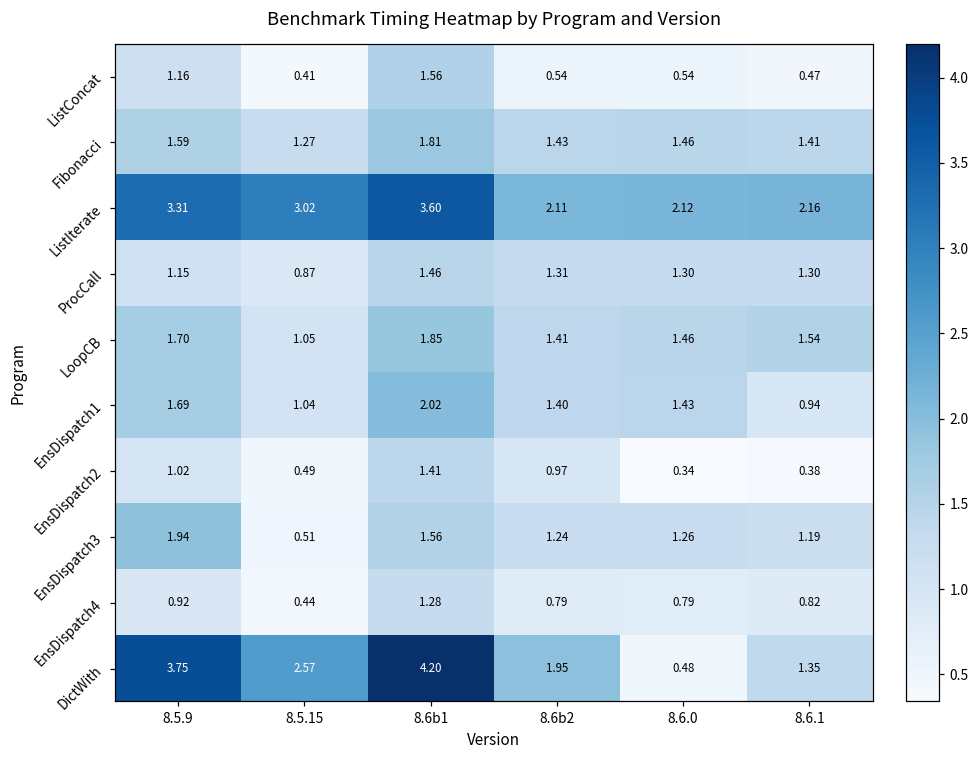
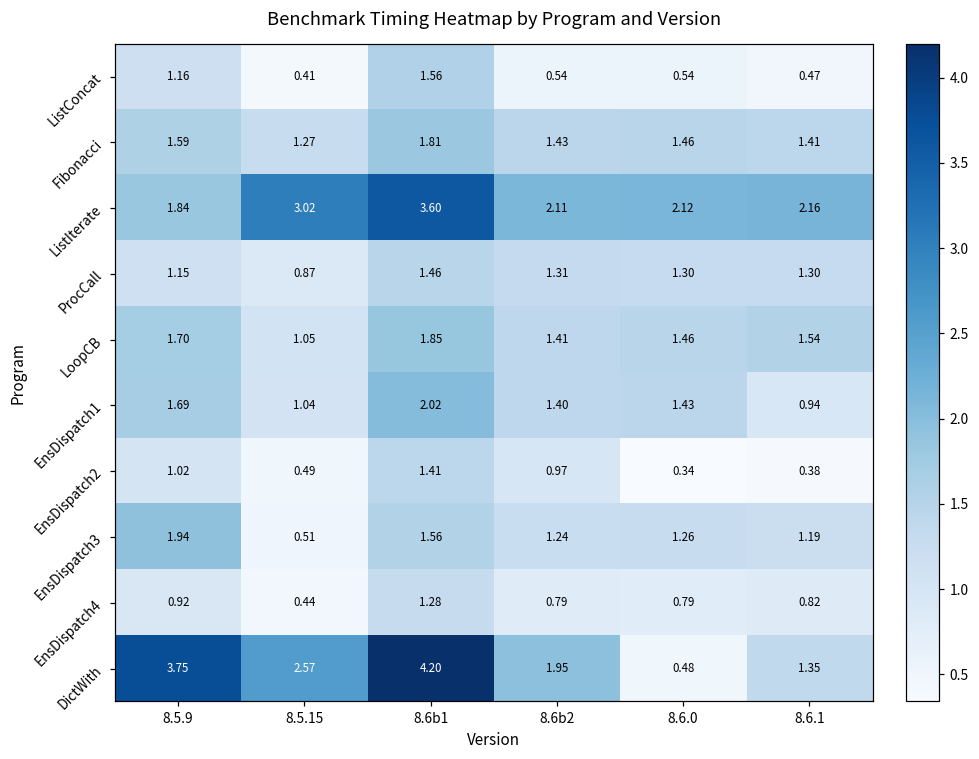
  {
    "ListConcat": {
      "8.5.9": 1.16,
      "8.5.15": 0.41,
      "8.6b1": 1.56,
      "8.6b2": 0.54,
      "8.6.0": 0.54,
      "8.6.1": 0.47
    },
    "Fibonacci": {
      "8.5.9": 1.59,
      "8.5.15": 1.27,
      "8.6b1": 1.81,
      "8.6b2": 1.43,
      "8.6.0": 1.46,
      "8.6.1": 1.41
    },
    "ListIterate": {
-     "8.5.9": 3.31,
+     "8.5.9": 1.84,
      "8.5.15": 3.02,
      "8.6b1": 3.60,
      "8.6b2": 2.11,
      "8.6.0": 2.12,
      "8.6.1": 2.16
    },
    "ProcCall": {
      "8.5.9": 1.15,
      "8.5.15": 0.87,
      "8.6b1": 1.46,
      "8.6b2": 1.31,
      "8.6.0": 1.30,
      "8.6.1": 1.30
    },
    "LoopCB": {
      "8.5.9": 1.70,
      "8.5.15": 1.05,
      "8.6b1": 1.85,
      "8.6b2": 1.41,
      "8.6.0": 1.46,
      "8.6.1": 1.54
    },
    "EnsDispatch1": {
      "8.5.9": 1.69,
      "8.5.15": 1.04,
      "8.6b1": 2.02,
      "8.6b2": 1.40,
      "8.6.0": 1.43,
      "8.6.1": 0.94
    },
    "EnsDispatch2": {
      "8.5.9": 1.02,
      "8.5.15": 0.49,
      "8.6b1": 1.41,
      "8.6b2": 0.97,
      "8.6.0": 0.34,
      "8.6.1": 0.38
    },
    "EnsDispatch3": {
      "8.5.9": 1.94,
      "8.5.15": 0.51,
      "8.6b1": 1.56,
      "8.6b2": 1.24,
      "8.6.0": 1.26,
      "8.6.1": 1.19
    },
    "EnsDispatch4": {
      "8.5.9": 0.92,
      "8.5.15": 0.44,
      "8.6b1": 1.28,
      "8.6b2": 0.79,
      "8.6.0": 0.79,
      "8.6.1": 0.82
    },
    "DictWith": {
      "8.5.9": 3.75,
      "8.5.15": 2.57,
      "8.6b1": 4.20,
      "8.6b2": 1.95,
      "8.6.0": 0.48,
      "8.6.1": 1.35
    }
  }
